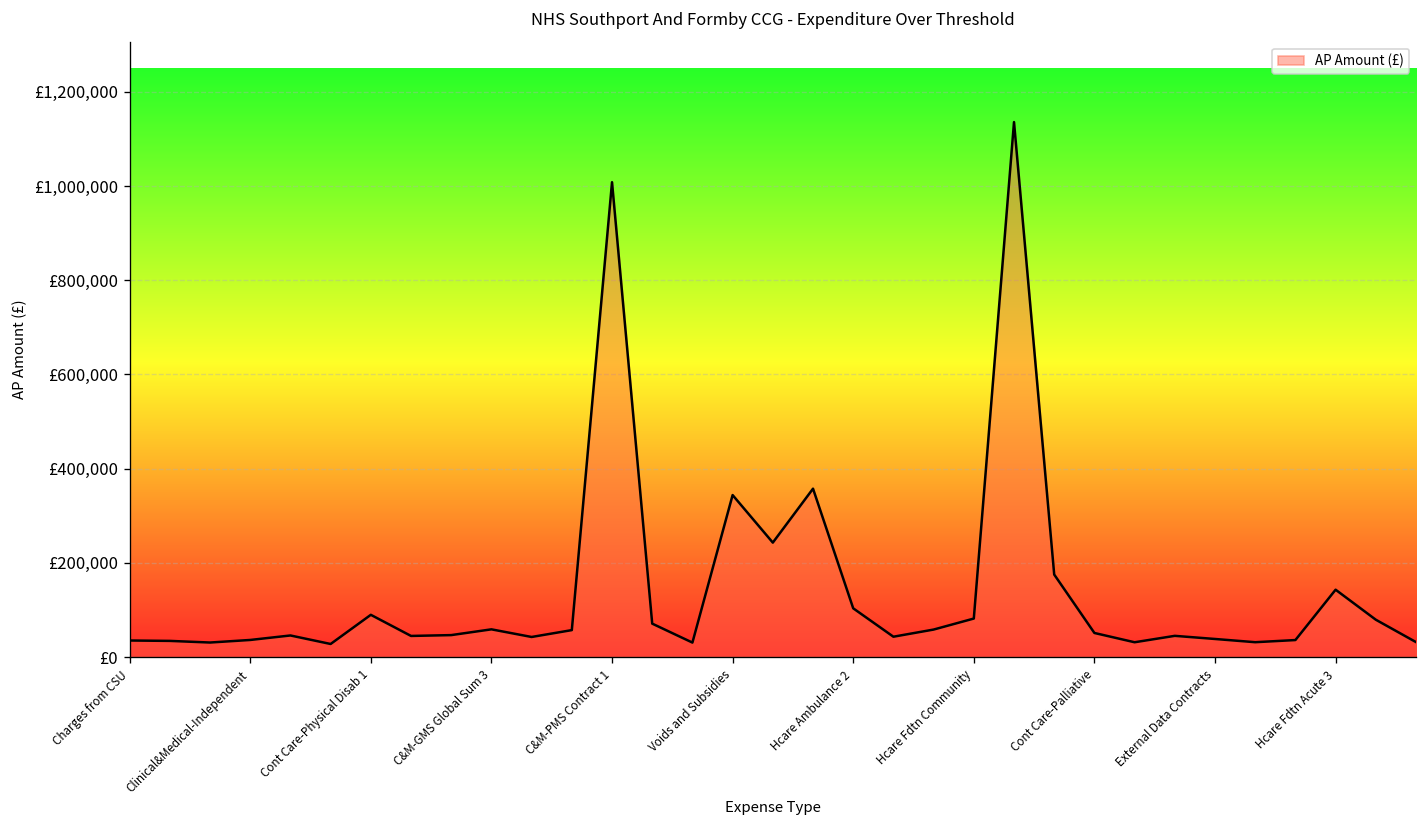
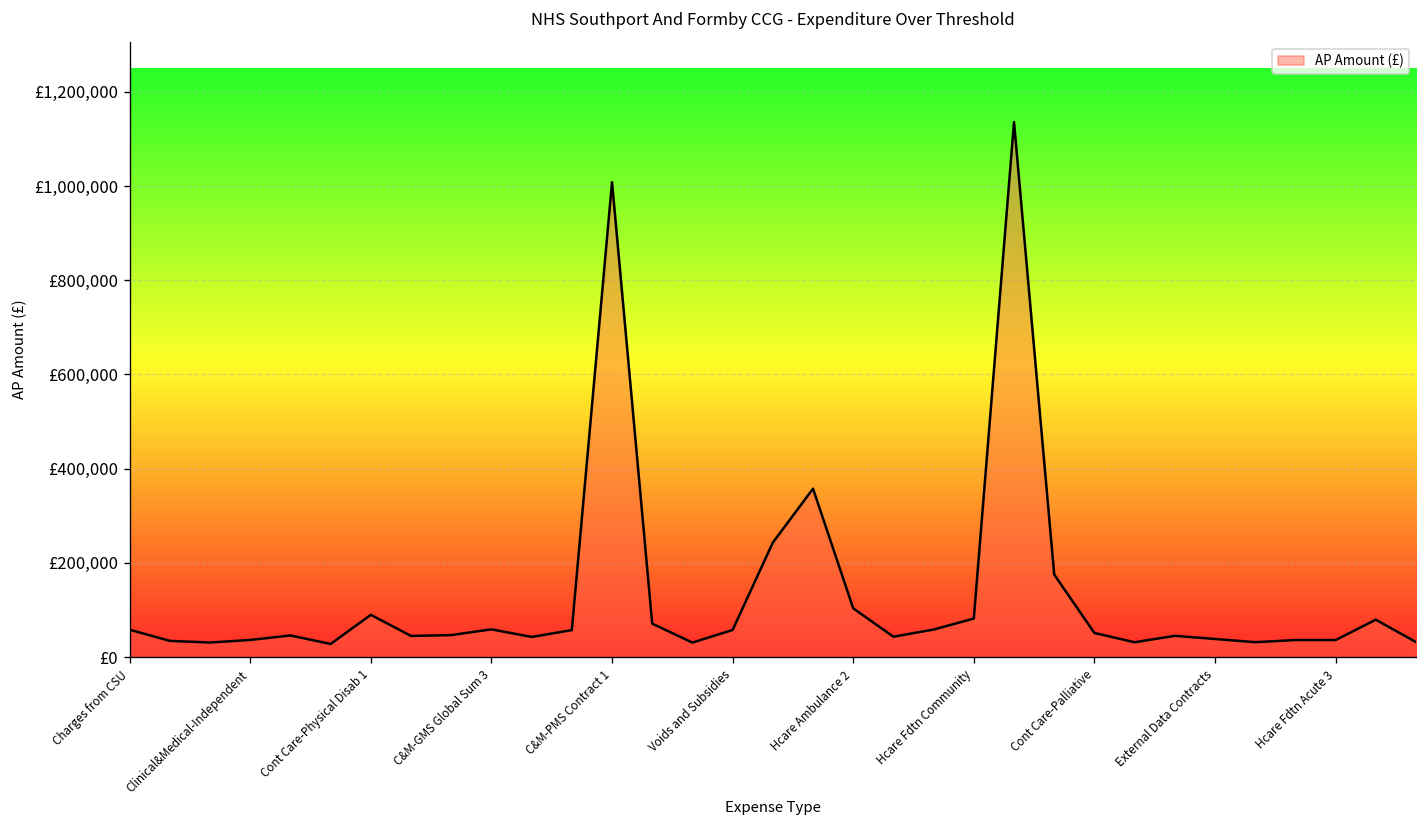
  {
-   "Charges from CSU": "£40,000",
+   "Charges from CSU": "£60,000",
    "Clinical&Medical-Independent": "£40,000",
    "Cont Care-Physical Disab 1": "£90,000",
    "C&M-GMS Global Sum 3": "£60,000",
    "C&M-PMS Contract 1": "£1,010,000",
-   "Voids and Subsidies": "£340,000",
+   "Voids and Subsidies": "£60,000",
    "Hcare Ambulance 2": "£100,000",
    "Hcare Fdtn Community": "£80,000",
    "Cont Care-Palliative": "£50,000",
    "External Data Contracts": "£40,000",
-   "Hcare Fdtn Acute 3": "£140,000"
+   "Hcare Fdtn Acute 3": "£40,000"
  }
